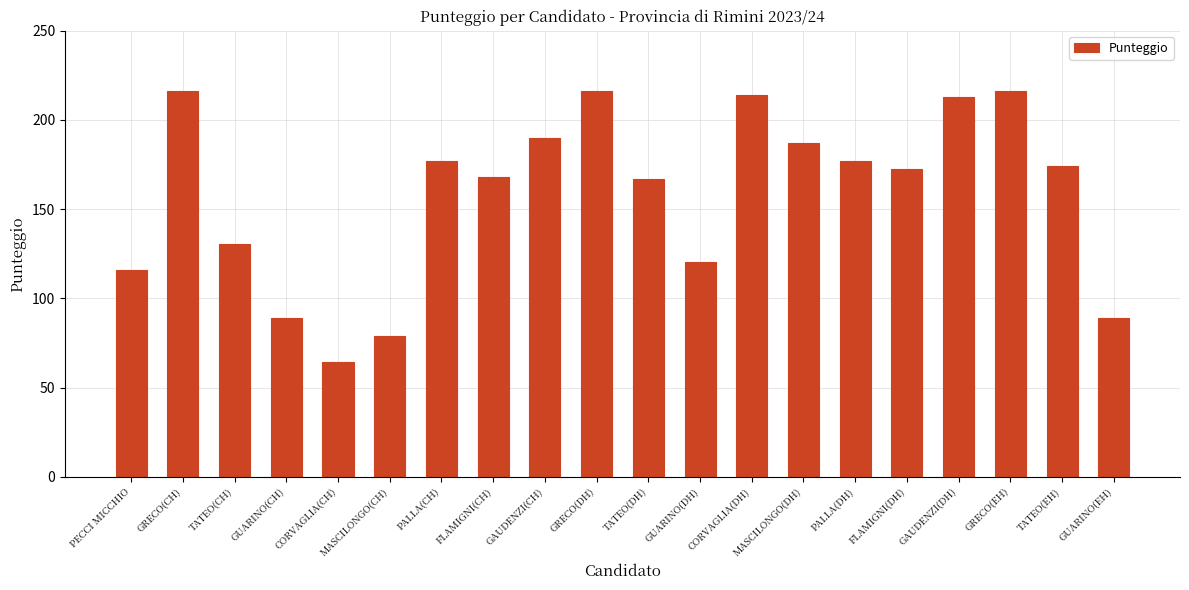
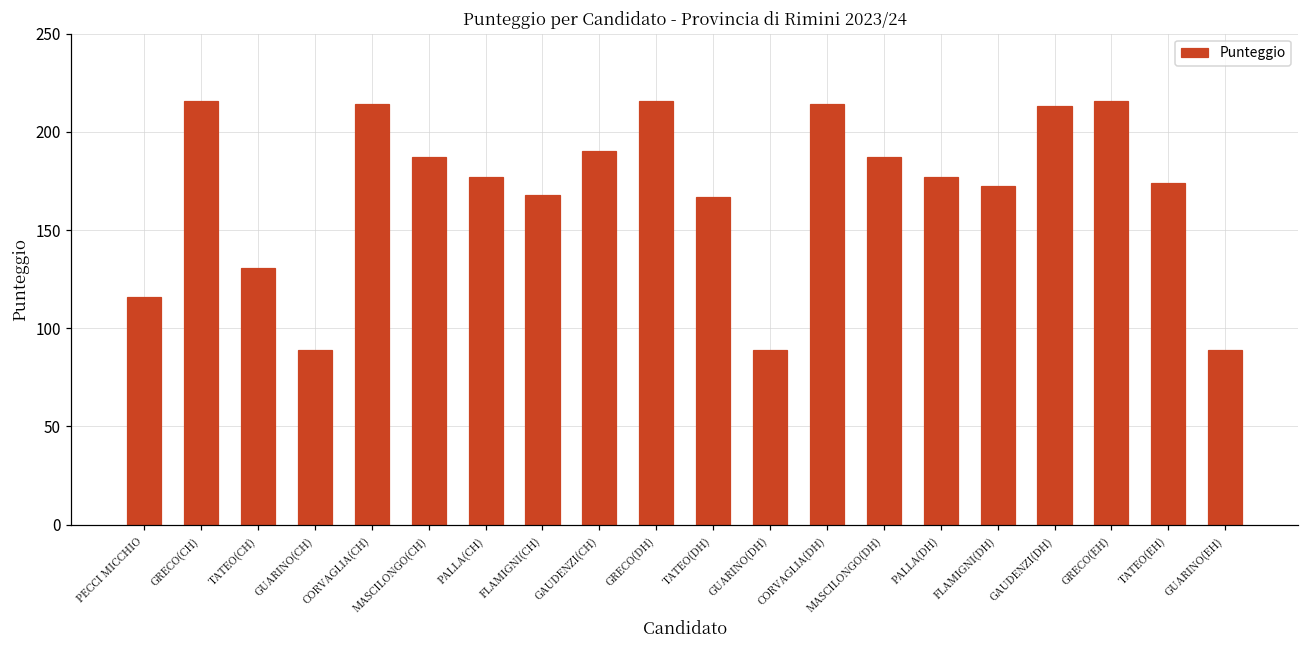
  {
    "PECCI MICCHIO": 116,
    "GRECO(CH)": 216,
    "TATEO(CH)": 131,
    "GUARINO(CH)": 89,
-   "CORVAGLIA(CH)": 64,
-   "MASCILONGO(CH)": 79,
+   "CORVAGLIA(CH)": 214,
+   "MASCILONGO(CH)": 187,
    "PALLA(CH)": 177,
    "FLAMIGNI(CH)": 168,
    "GAUDENZI(CH)": 190,
    "GRECO(DH)": 216,
    "TATEO(DH)": 167,
-   "GUARINO(DH)": 120,
+   "GUARINO(DH)": 89,
    "CORVAGLIA(DH)": 214,
    "MASCILONGO(DH)": 187,
    "PALLA(DH)": 177,
    "FLAMIGNI(DH)": 173,
    "GAUDENZI(DH)": 213,
    "GRECO(EH)": 216,
    "TATEO(EH)": 174,
    "GUARINO(EH)": 89
  }
